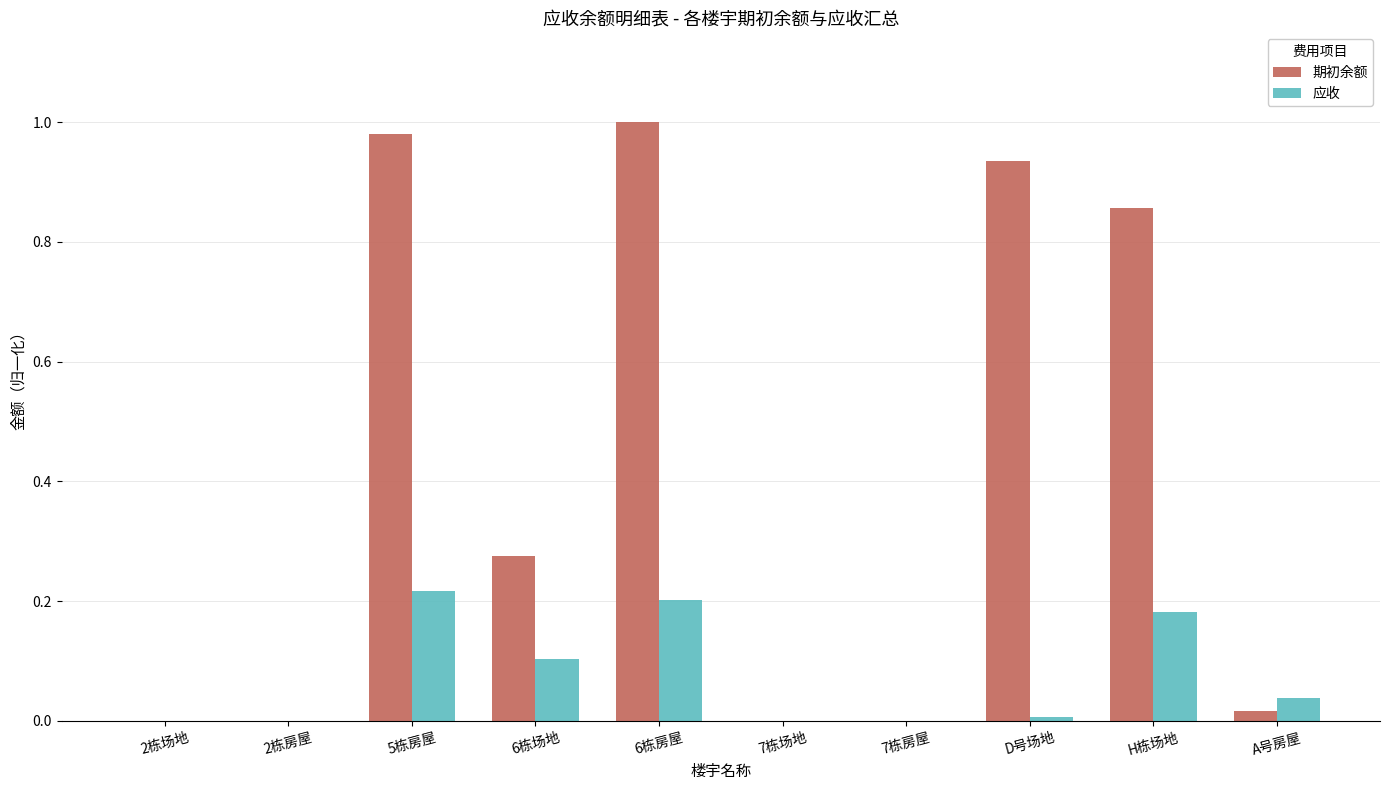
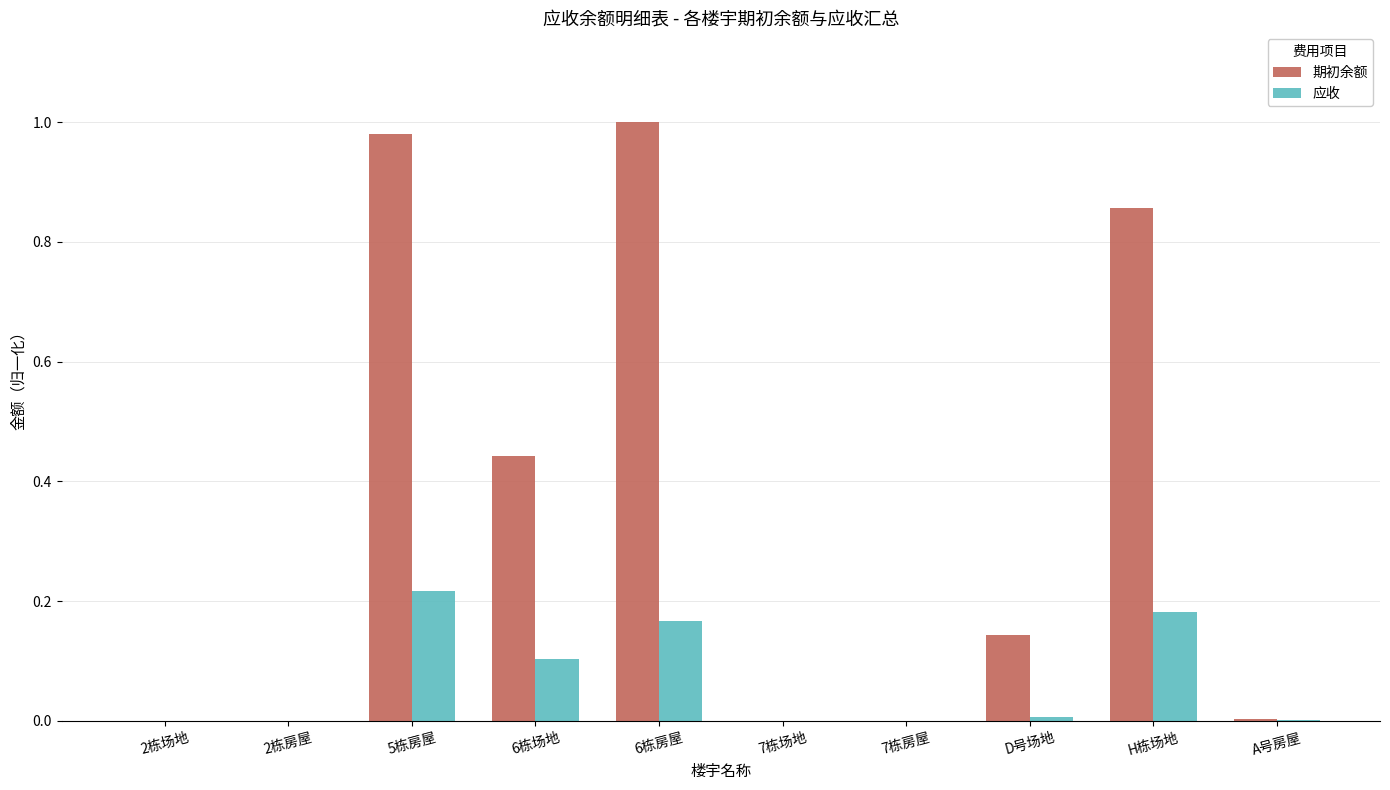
  {
    "期初余额": {
      "2栋场地": 0.00,
      "2栋房屋": 0.00,
      "5栋房屋": 0.98,
-     "6栋场地": 0.28,
+     "6栋场地": 0.44,
      "6栋房屋": 1.00,
      "7栋场地": 0.00,
      "7栋房屋": 0.00,
-     "D号场地": 0.93,
+     "D号场地": 0.14,
      "H栋场地": 0.86,
-     "A号房屋": 0.02
+     "A号房屋": 0.00
    },
    "应收": {
      "2栋场地": 0.00,
      "2栋房屋": 0.00,
      "5栋房屋": 0.22,
      "6栋场地": 0.10,
-     "6栋房屋": 0.20,
+     "6栋房屋": 0.17,
      "7栋场地": 0.00,
      "7栋房屋": 0.00,
      "D号场地": 0.01,
      "H栋场地": 0.18,
-     "A号房屋": 0.04
+     "A号房屋": 0.00
    }
  }
